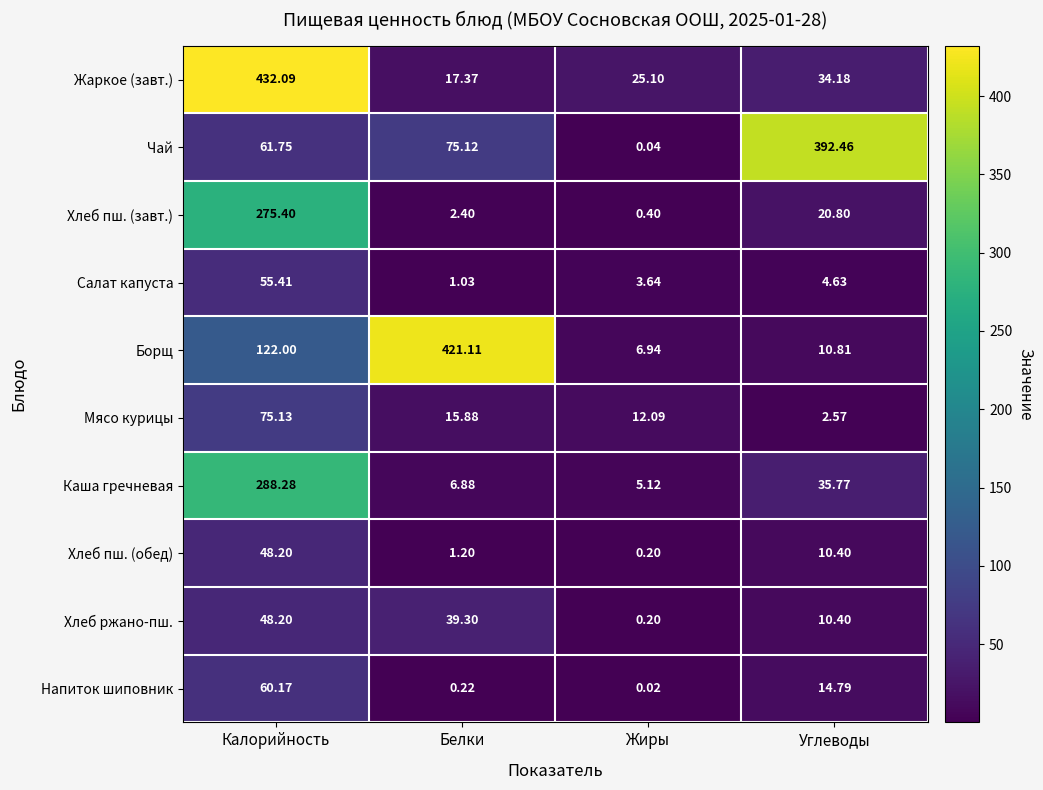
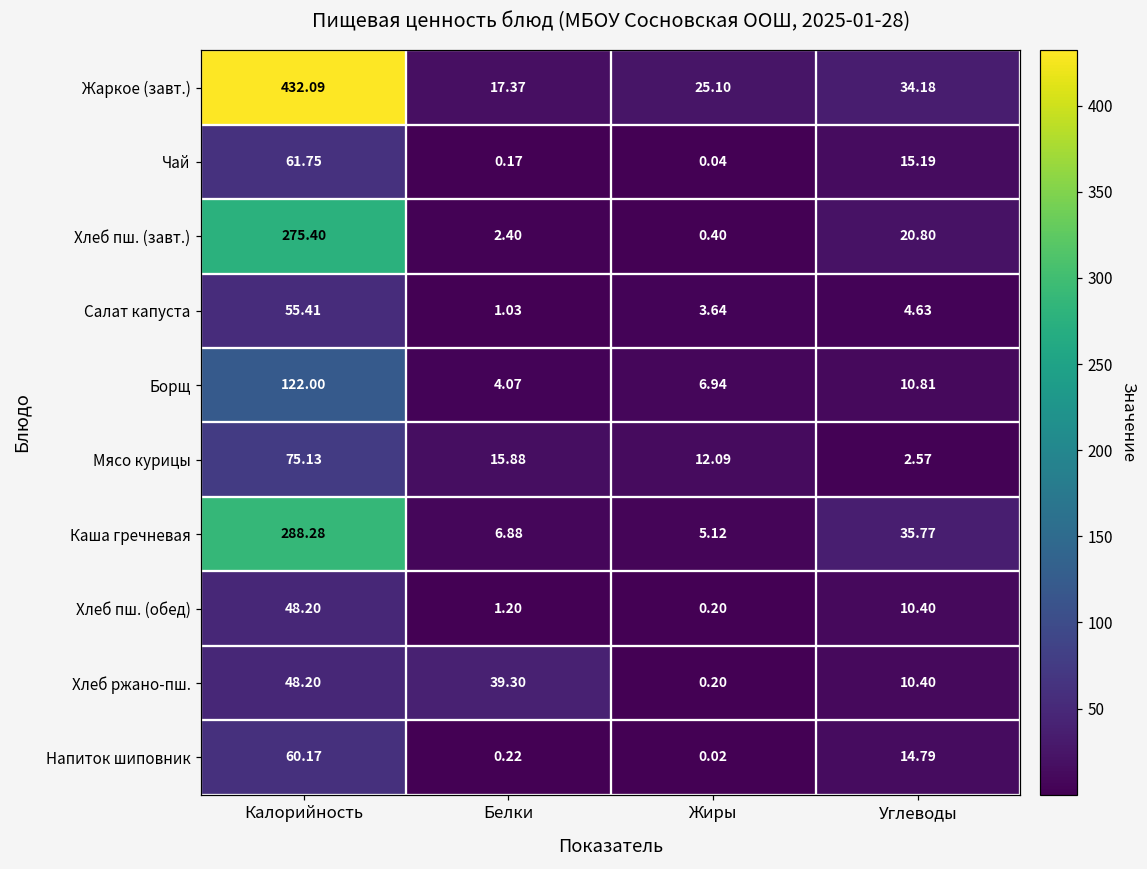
  {
    "Жаркое (завт.)": {
      "Калорийность": 432.09,
      "Белки": 17.37,
      "Жиры": 25.10,
      "Углеводы": 34.18
    },
    "Чай": {
      "Калорийность": 61.75,
-     "Белки": 75.12,
+     "Белки": 0.17,
      "Жиры": 0.04,
-     "Углеводы": 392.46
+     "Углеводы": 15.19
    },
    "Хлеб пш. (завт.)": {
      "Калорийность": 275.40,
      "Белки": 2.40,
      "Жиры": 0.40,
      "Углеводы": 20.80
    },
    "Салат капуста": {
      "Калорийность": 55.41,
      "Белки": 1.03,
      "Жиры": 3.64,
      "Углеводы": 4.63
    },
    "Борщ": {
      "Калорийность": 122.00,
-     "Белки": 421.11,
+     "Белки": 4.07,
      "Жиры": 6.94,
      "Углеводы": 10.81
    },
    "Мясо курицы": {
      "Калорийность": 75.13,
      "Белки": 15.88,
      "Жиры": 12.09,
      "Углеводы": 2.57
    },
    "Каша гречневая": {
      "Калорийность": 288.28,
      "Белки": 6.88,
      "Жиры": 5.12,
      "Углеводы": 35.77
    },
    "Хлеб пш. (обед)": {
      "Калорийность": 48.20,
      "Белки": 1.20,
      "Жиры": 0.20,
      "Углеводы": 10.40
    },
    "Хлеб ржано-пш.": {
      "Калорийность": 48.20,
      "Белки": 39.30,
      "Жиры": 0.20,
      "Углеводы": 10.40
    },
    "Напиток шиповник": {
      "Калорийность": 60.17,
      "Белки": 0.22,
      "Жиры": 0.02,
      "Углеводы": 14.79
    }
  }
